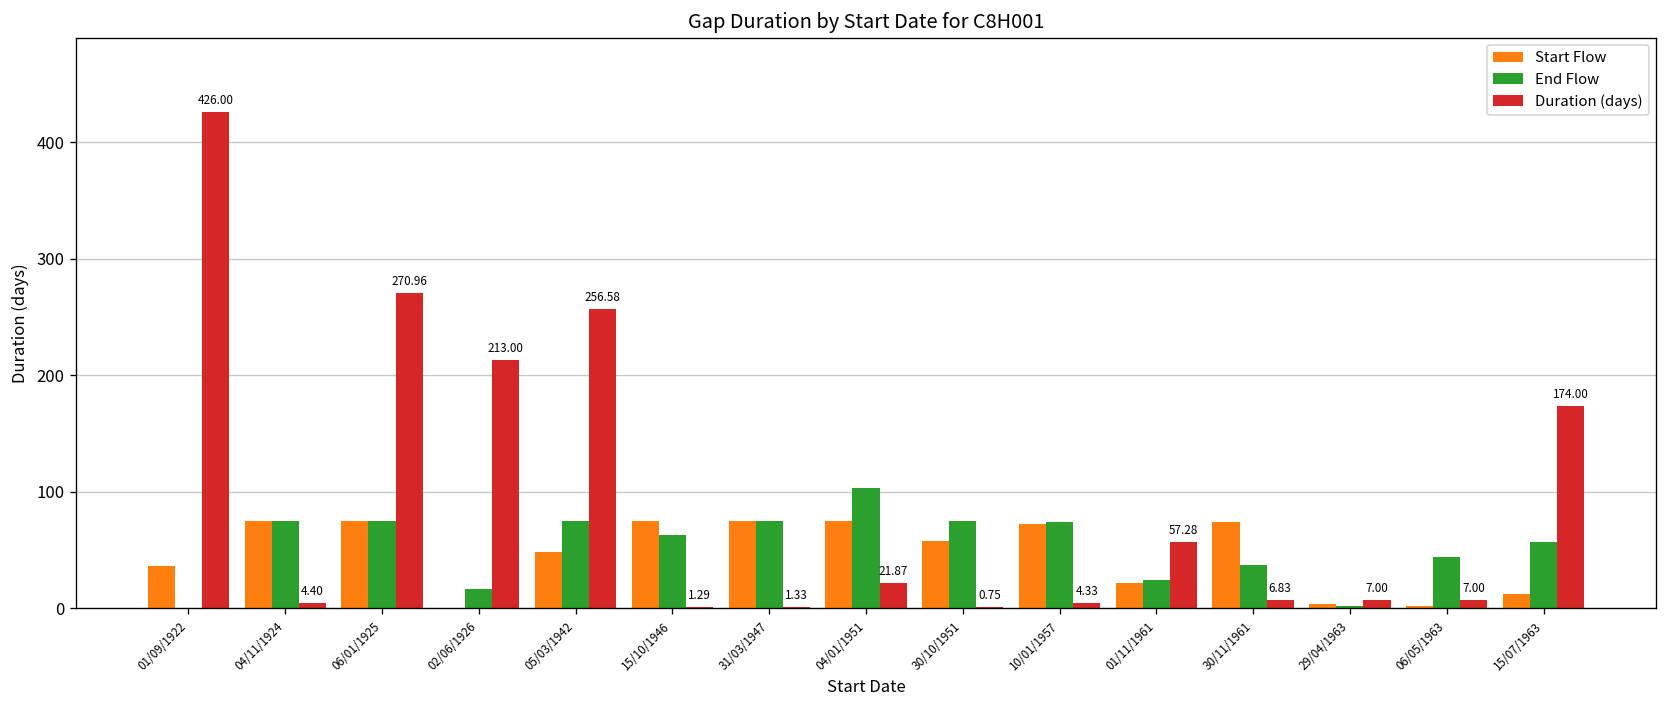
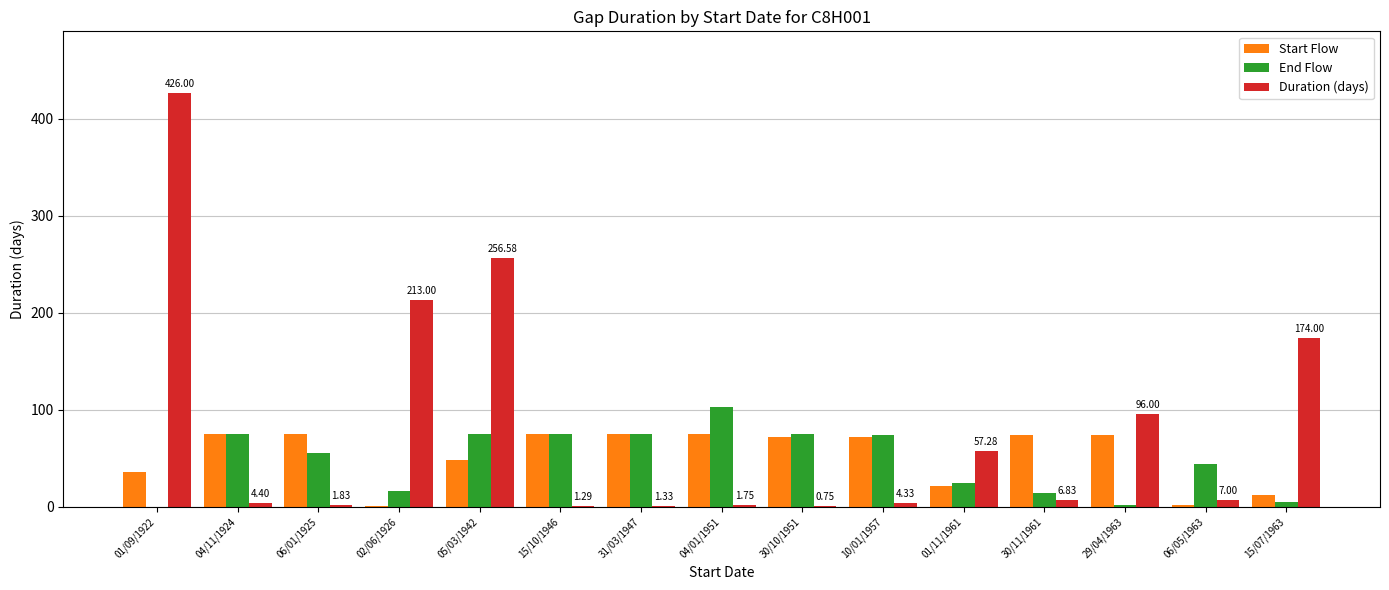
  {
    "Start Flow": {
      "01/09/1922": 40,
      "04/11/1924": 80,
      "06/01/1925": 80,
      "05/03/1942": 50,
      "15/10/1946": 80,
      "31/03/1947": 80,
      "04/01/1951": 80,
-     "30/10/1951": 60,
+     "30/10/1951": 70,
      "10/01/1957": 70,
      "01/11/1961": 20,
      "30/11/1961": 70,
-     "29/04/1963": 0,
+     "29/04/1963": 70,
      "15/07/1963": 10
    },
    "End Flow": {
      "01/09/1922": 0,
      "04/11/1924": 80,
-     "06/01/1925": 80,
+     "06/01/1925": 60,
      "02/06/1926": 20,
      "05/03/1942": 80,
-     "15/10/1946": 60,
+     "15/10/1946": 80,
      "31/03/1947": 80,
      "04/01/1951": 100,
      "30/10/1951": 80,
      "10/01/1957": 70,
      "01/11/1961": 20,
-     "30/11/1961": 40,
+     "30/11/1961": 10,
      "06/05/1963": 40,
-     "15/07/1963": 60
+     "15/07/1963": 10
    },
    "Duration (days)": {
      "01/09/1922": 426.00,
      "04/11/1924": 4.40,
-     "06/01/1925": 270.96,
+     "06/01/1925": 1.83,
      "02/06/1926": 213.00,
      "05/03/1942": 256.58,
      "15/10/1946": 1.29,
      "31/03/1947": 1.33,
-     "04/01/1951": 21.87,
+     "04/01/1951": 1.75,
      "30/10/1951": 0.75,
      "10/01/1957": 4.33,
      "01/11/1961": 57.28,
      "30/11/1961": 6.83,
-     "29/04/1963": 7.00,
+     "29/04/1963": 96.00,
      "06/05/1963": 7.00,
      "15/07/1963": 174.00
    }
  }
